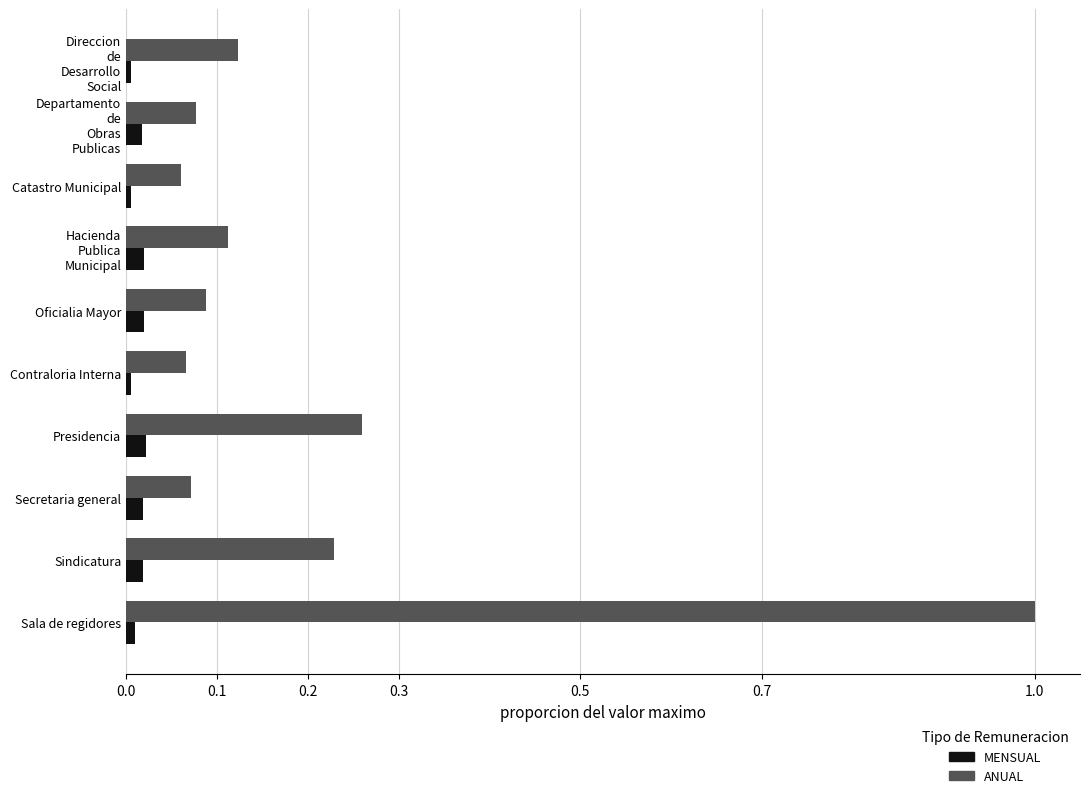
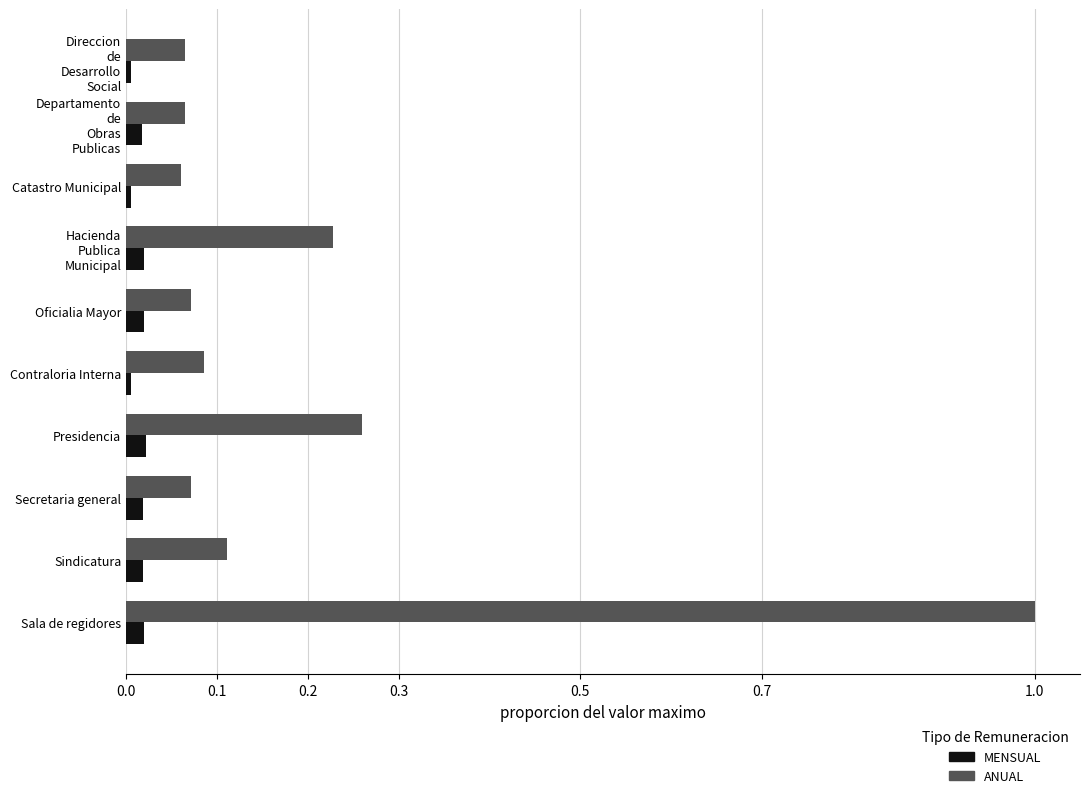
  {
    "ANUAL": {
-     "Direccion de Desarrollo Social": 0.12,
-     "Departamento de Obras Publicas": 0.08,
+     "Direccion de Desarrollo Social": 0.06,
+     "Departamento de Obras Publicas": 0.07,
      "Catastro Municipal": 0.06,
-     "Hacienda Publica Municipal": 0.11,
-     "Oficialia Mayor": 0.09,
-     "Contraloria Interna": 0.07,
+     "Hacienda Publica Municipal": 0.23,
+     "Oficialia Mayor": 0.07,
+     "Contraloria Interna": 0.09,
      "Presidencia": 0.26,
      "Secretaria general": 0.07,
-     "Sindicatura": 0.23,
+     "Sindicatura": 0.11,
      "Sala de regidores": 1.00
    },
    "MENSUAL": {
      "Direccion de Desarrollo Social": 0.01,
      "Departamento de Obras Publicas": 0.02,
      "Catastro Municipal": 0.01,
      "Hacienda Publica Municipal": 0.02,
      "Oficialia Mayor": 0.02,
      "Contraloria Interna": 0.01,
      "Presidencia": 0.02,
      "Secretaria general": 0.02,
      "Sindicatura": 0.02,
-     "Sala de regidores": 0.01
+     "Sala de regidores": 0.02
    }
  }
